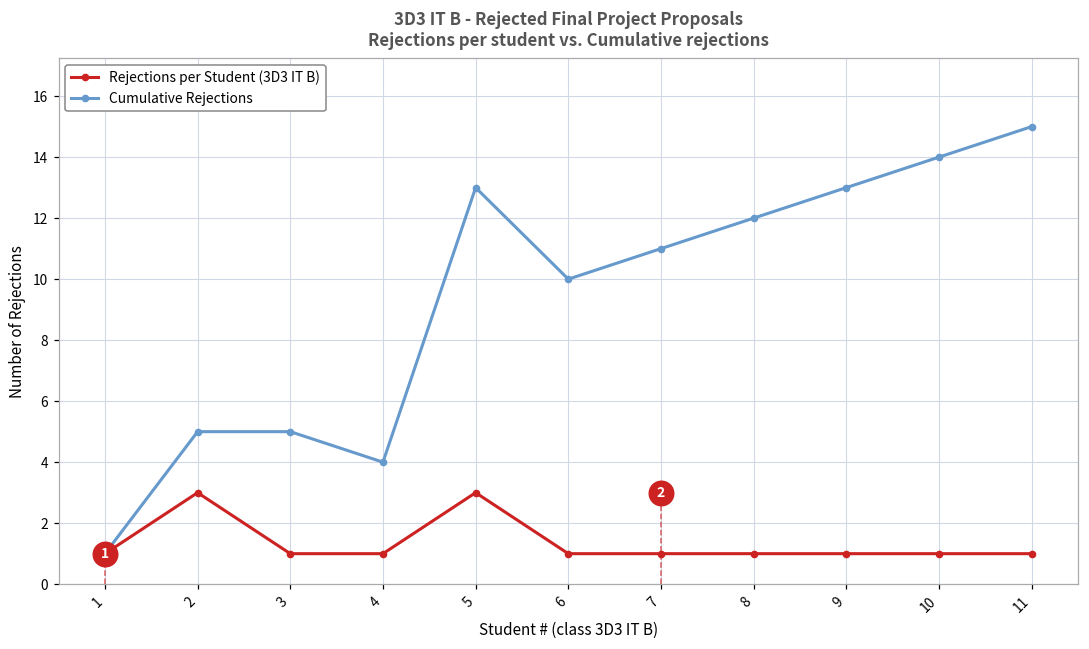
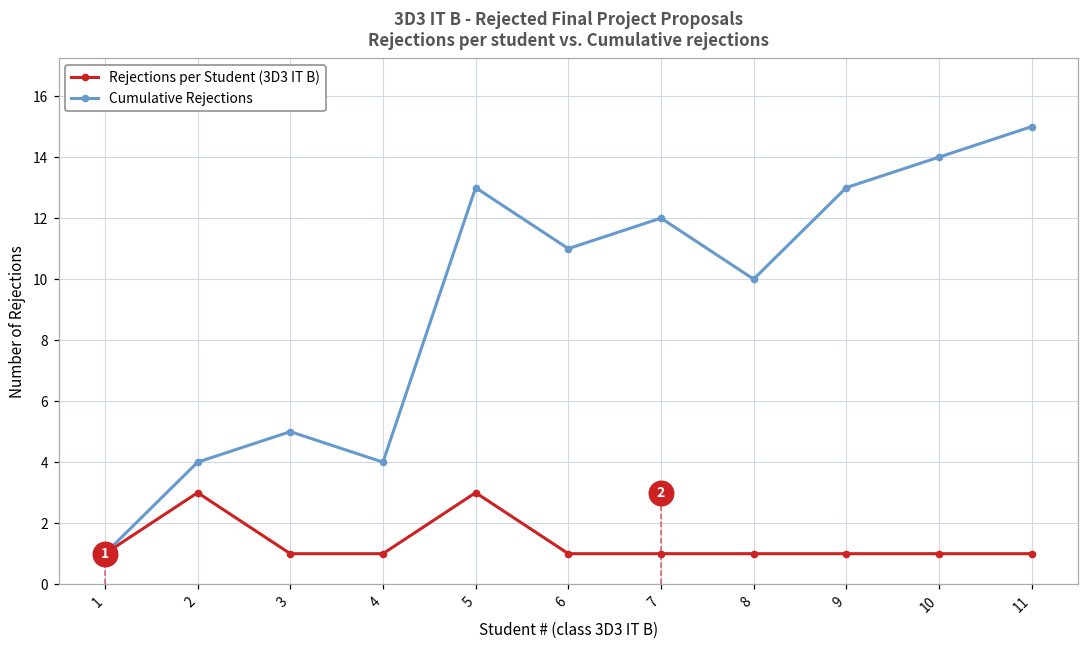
  {
    "Cumulative Rejections": {
-     "2": 5,
+     "2": 4,
      "3": 5,
      "4": 4,
      "5": 13,
-     "6": 10,
-     "7": 11,
-     "8": 12,
+     "6": 11,
+     "7": 12,
+     "8": 10,
      "9": 13,
      "10": 14,
      "11": 15
    }
  }
